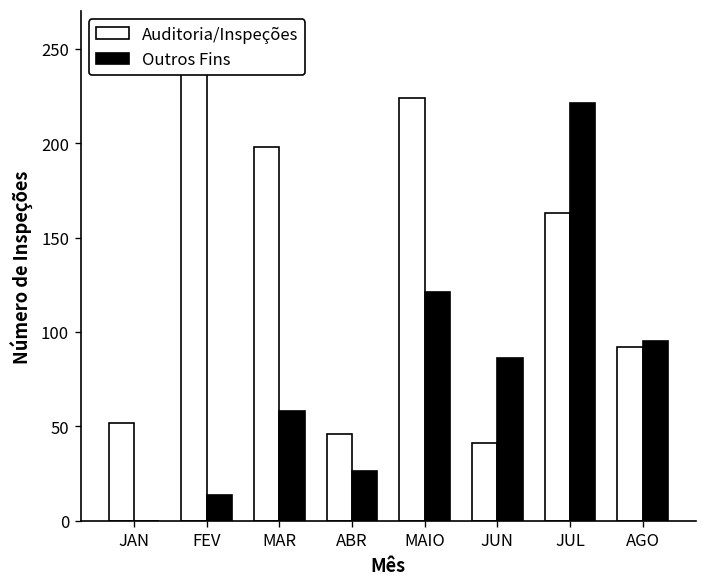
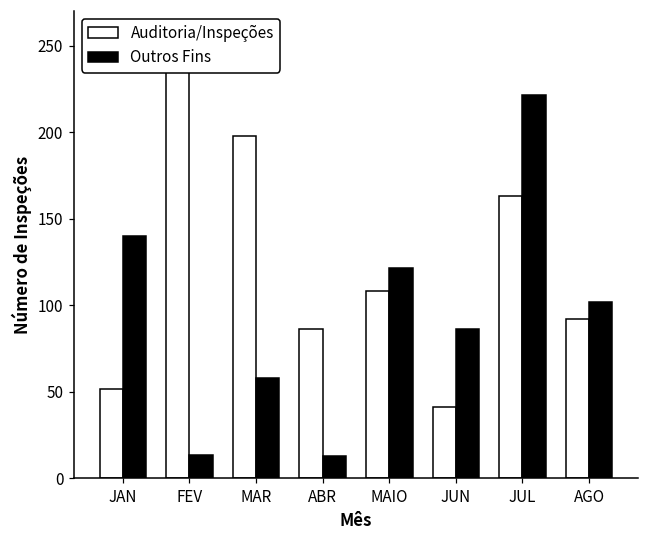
  {
    "Auditoria/Inspeções": {
      "JAN": 52,
      "MAR": 198,
-     "ABR": 46,
-     "MAIO": 224,
+     "ABR": 86,
+     "MAIO": 108,
      "JUN": 41,
      "JUL": 163,
      "AGO": 92
    },
    "Outros Fins": {
-     "JAN": 0,
+     "JAN": 140,
      "FEV": 14,
      "MAR": 58,
-     "ABR": 27,
+     "ABR": 13,
      "MAIO": 121,
      "JUN": 86,
      "JUL": 222,
-     "AGO": 95
+     "AGO": 102
    }
  }
